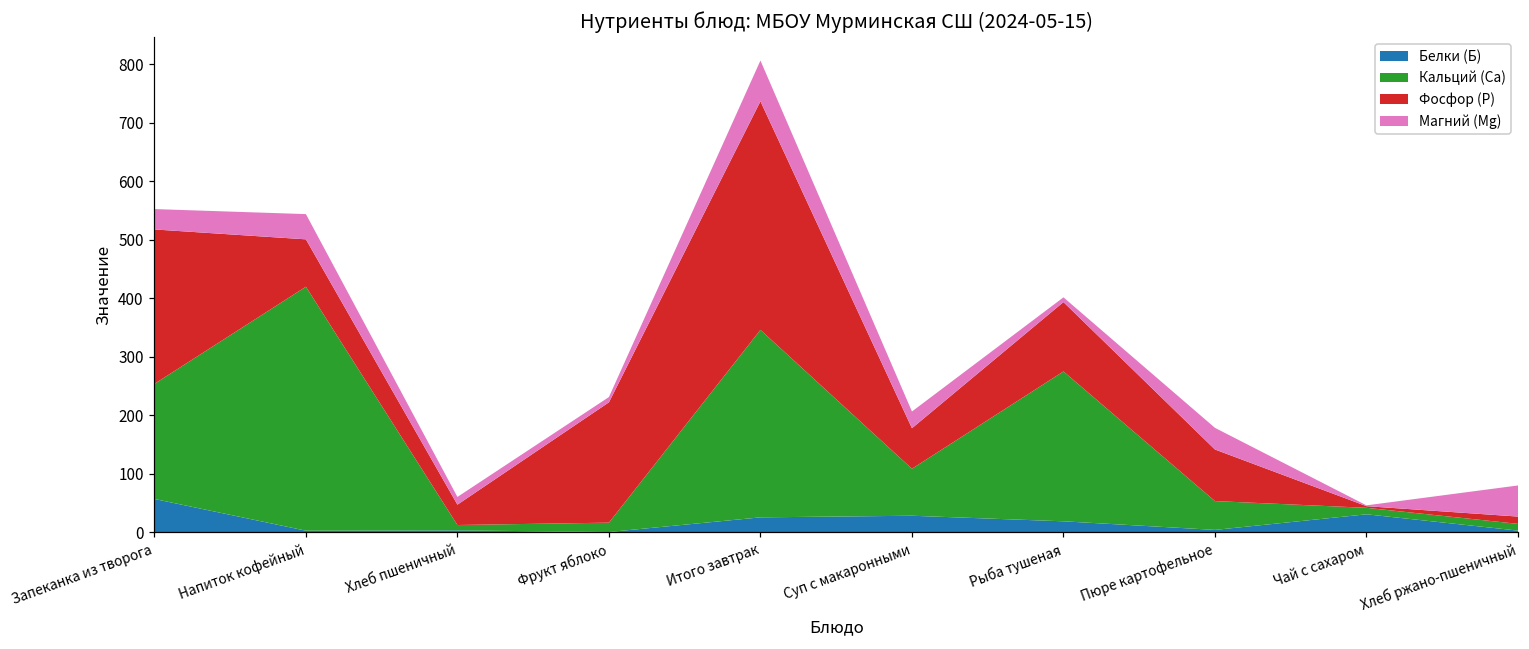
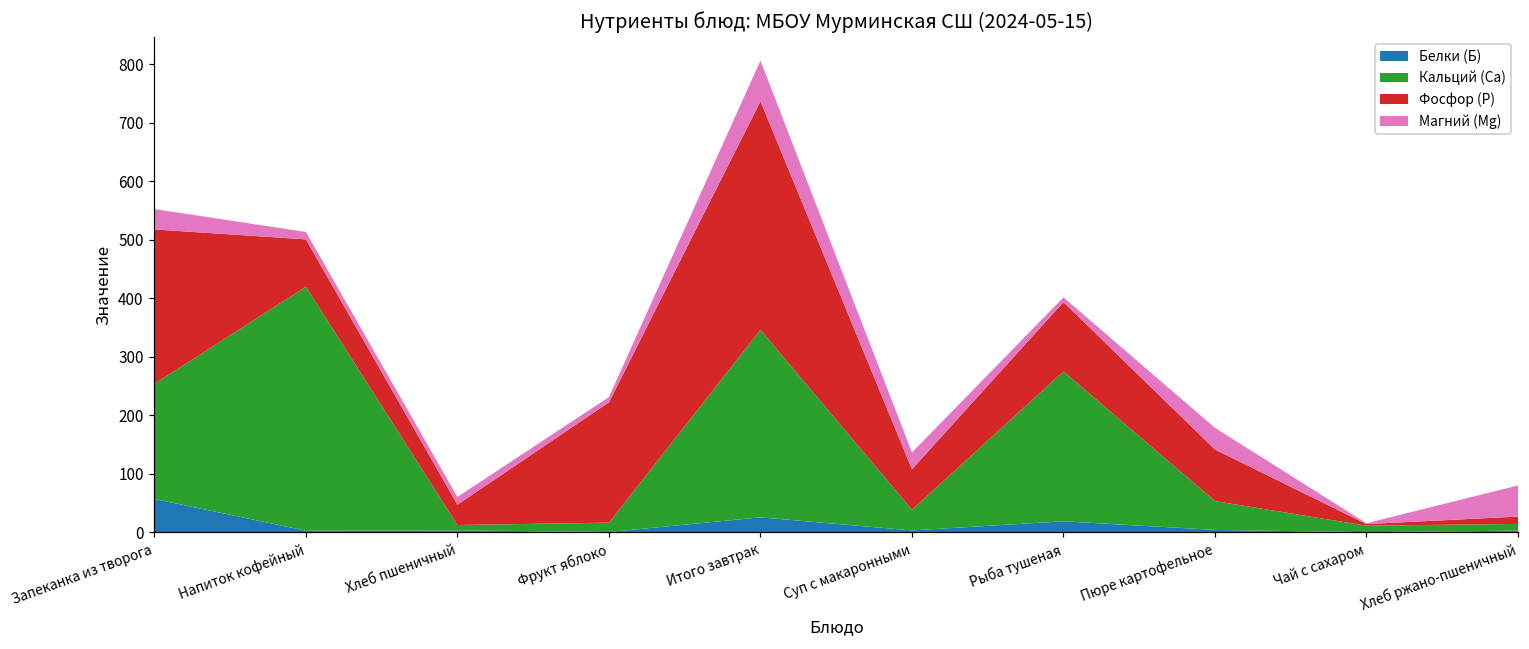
  {
    "Белки (Б)": {
-     "Суп с макаронными": 30,
-     "Чай с сахаром": 30
+     "Суп с макаронными": 0,
+     "Чай с сахаром": 0
    },
    "Кальций (Ca)": {
-     "Суп с макаронными": 80
+     "Суп с макаронными": 40
    },
    "Магний (Mg)": {
      "Запеканка из творога": 30,
-     "Напиток кофейный": 40,
+     "Напиток кофейный": 10,
      "Хлеб пшеничный": 10,
      "Фрукт яблоко": 10,
      "Итого завтрак": 70,
      "Суп с макаронными": 30,
      "Рыба тушеная": 10,
      "Пюре картофельное": 40,
      "Хлеб ржано-пшеничный": 50
    }
  }
